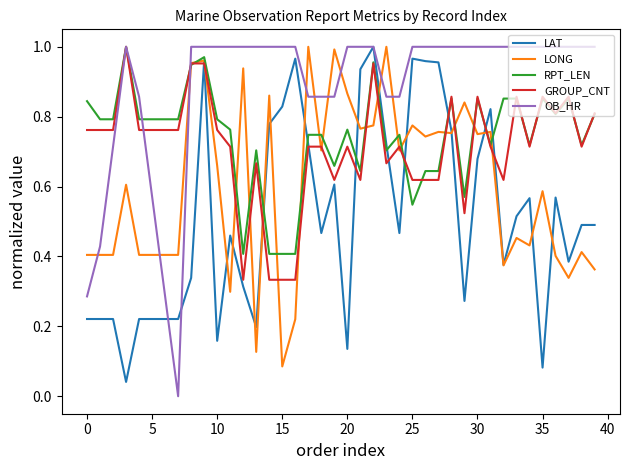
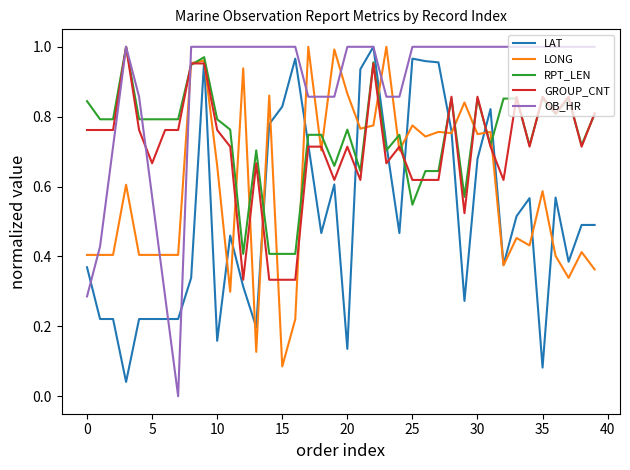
  {
    "LAT": {
-     "0": 0.22,
+     "0": 0.37,
      "5": 0.22,
      "10": 0.16,
      "15": 0.83,
      "20": 0.14,
      "25": 0.97,
      "30": 0.68,
      "35": 0.08
    },
    "LONG": {
      "0": 0.40,
      "5": 0.40,
      "10": 0.66,
      "15": 0.09,
      "20": 0.87,
      "25": 0.77,
      "30": 0.75,
      "35": 0.59
    },
    "RPT_LEN": {
      "0": 0.84,
      "5": 0.79,
      "10": 0.79,
      "15": 0.41,
      "20": 0.76,
      "25": 0.55
    },
    "GROUP_CNT": {
      "0": 0.76,
-     "5": 0.76,
+     "5": 0.67,
      "10": 0.76,
      "15": 0.33,
      "20": 0.71,
      "25": 0.62
    },
    "OB_HR": {
      "0": 0.29,
      "5": 0.57,
      "10": 1.00,
      "15": 1.00,
      "20": 1.00,
      "25": 1.00,
      "30": 1.00
    }
  }
